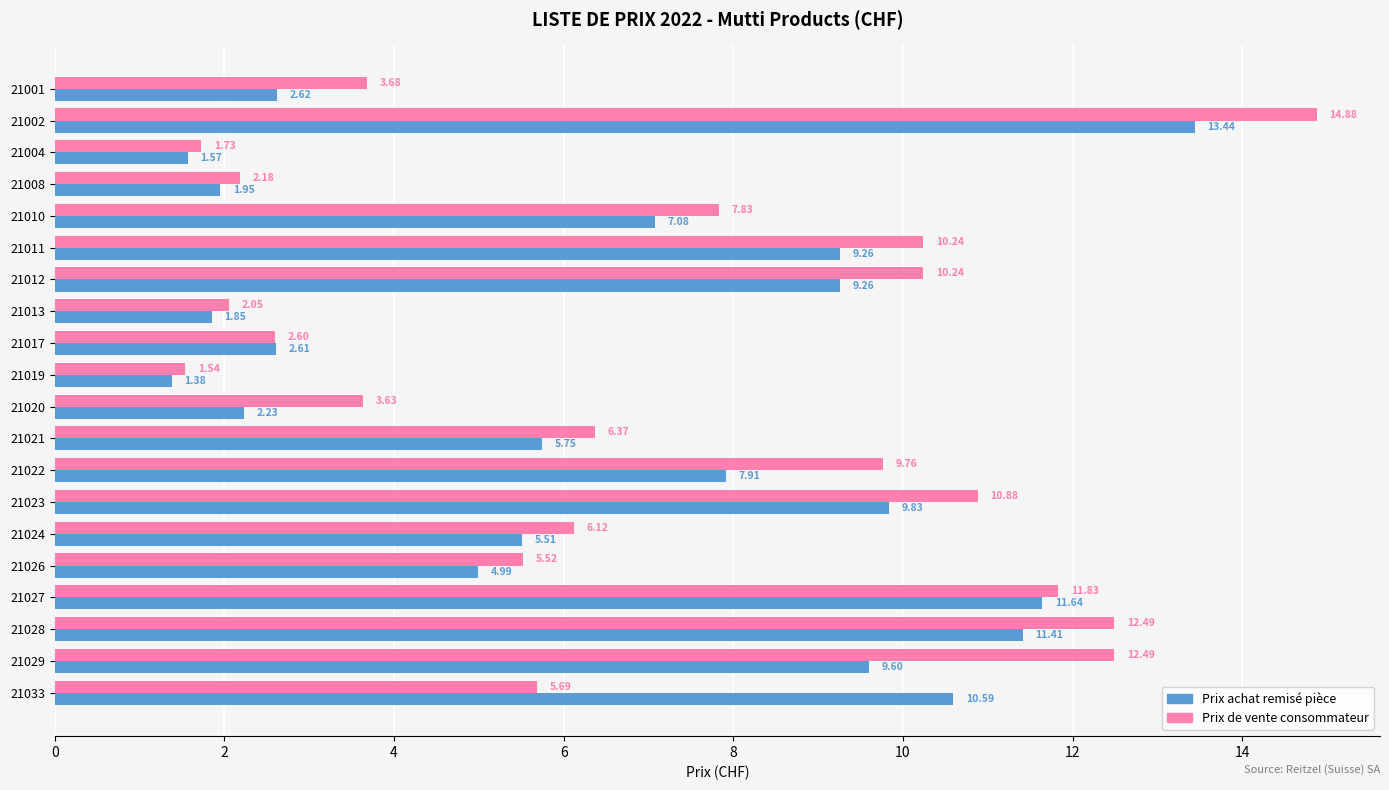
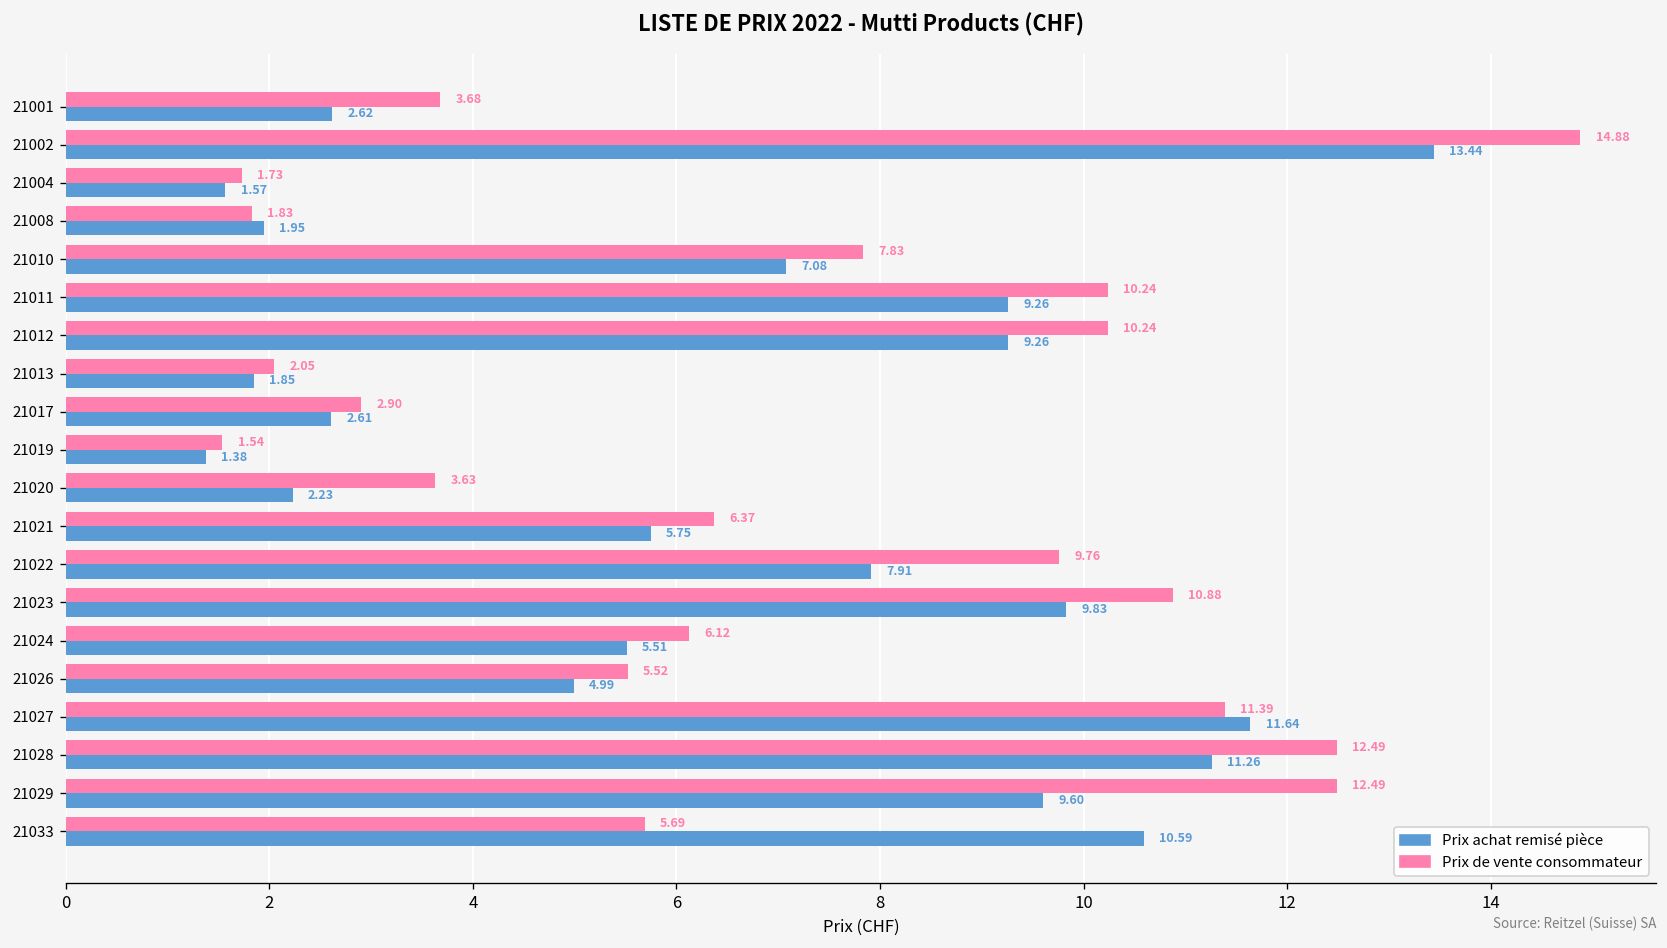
  {
    "Prix achat remisé pièce": {
      "21001": 2.62,
      "21002": 13.44,
      "21004": 1.57,
      "21008": 1.95,
      "21010": 7.08,
      "21011": 9.26,
      "21012": 9.26,
      "21013": 1.85,
      "21017": 2.61,
      "21019": 1.38,
      "21020": 2.23,
      "21021": 5.75,
      "21022": 7.91,
      "21023": 9.83,
      "21024": 5.51,
      "21026": 4.99,
      "21027": 11.64,
-     "21028": 11.41,
+     "21028": 11.26,
      "21029": 9.60,
      "21033": 10.59
    },
    "Prix de vente consommateur": {
      "21001": 3.68,
      "21002": 14.88,
      "21004": 1.73,
-     "21008": 2.18,
+     "21008": 1.83,
      "21010": 7.83,
      "21011": 10.24,
      "21012": 10.24,
      "21013": 2.05,
-     "21017": 2.60,
+     "21017": 2.90,
      "21019": 1.54,
      "21020": 3.63,
      "21021": 6.37,
      "21022": 9.76,
      "21023": 10.88,
      "21024": 6.12,
      "21026": 5.52,
-     "21027": 11.83,
+     "21027": 11.39,
      "21028": 12.49,
      "21029": 12.49,
      "21033": 5.69
    }
  }
